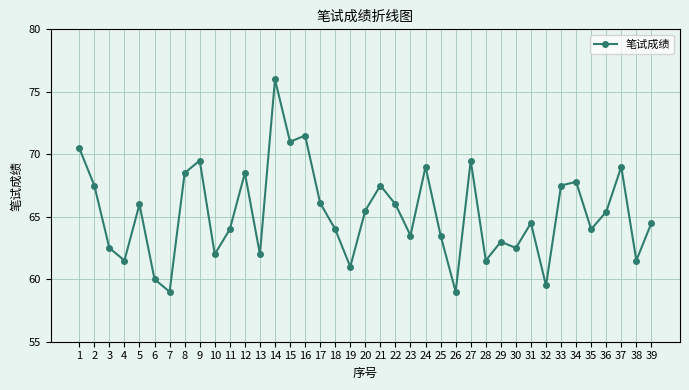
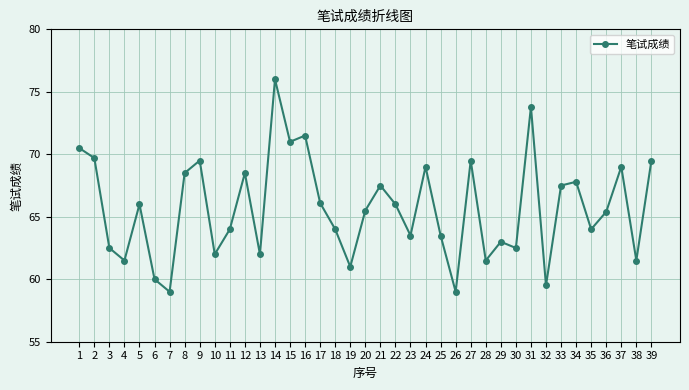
  {
    "1": 70.5,
-   "2": 67.5,
+   "2": 69.7,
    "3": 62.5,
    "4": 61.5,
    "5": 66.0,
    "6": 60.0,
    "7": 59.0,
    "8": 68.5,
    "9": 69.5,
    "10": 62.0,
    "11": 64.0,
    "12": 68.5,
    "13": 62.0,
    "14": 76.0,
    "15": 71.0,
    "16": 71.5,
    "17": 66.1,
    "18": 64.0,
    "19": 61.0,
    "20": 65.5,
    "21": 67.5,
    "22": 66.0,
    "23": 63.5,
    "24": 69.0,
    "25": 63.5,
    "26": 59.0,
    "27": 69.5,
    "28": 61.5,
    "29": 63.0,
    "30": 62.5,
-   "31": 64.5,
+   "31": 73.8,
    "32": 59.5,
    "33": 67.5,
    "34": 67.8,
    "35": 64.0,
    "36": 65.4,
    "37": 69.0,
    "38": 61.5,
-   "39": 64.5
+   "39": 69.5
  }
